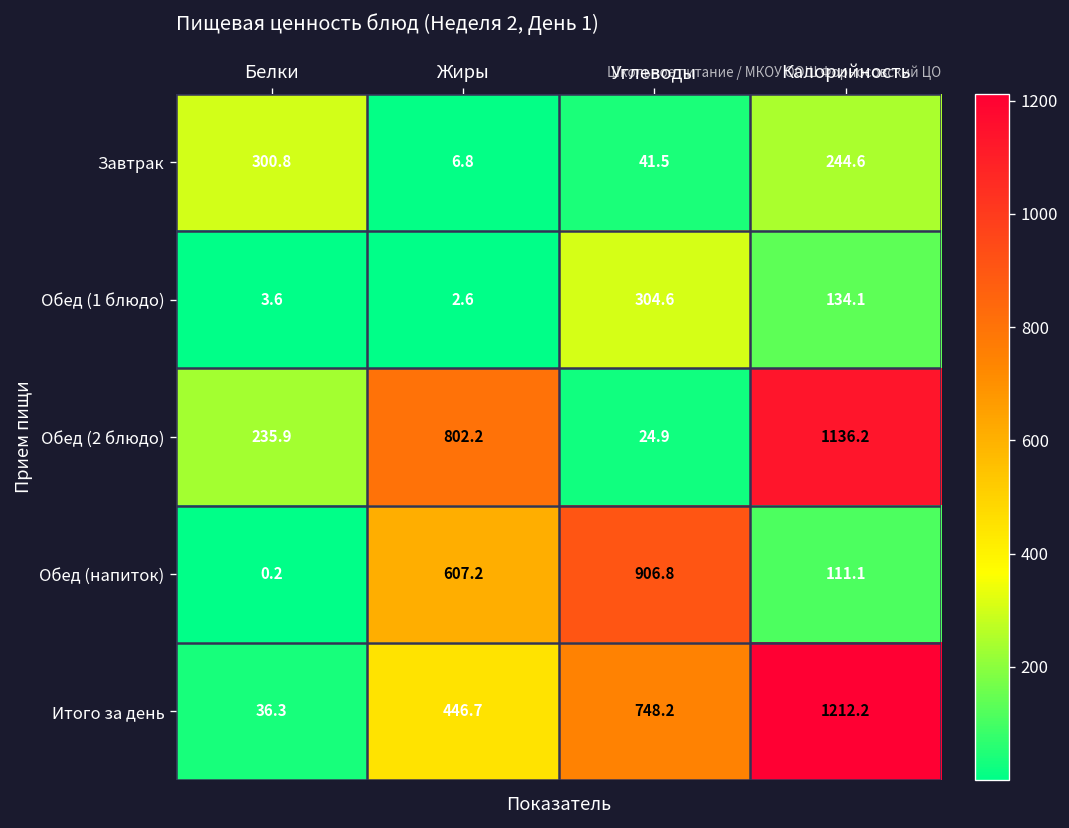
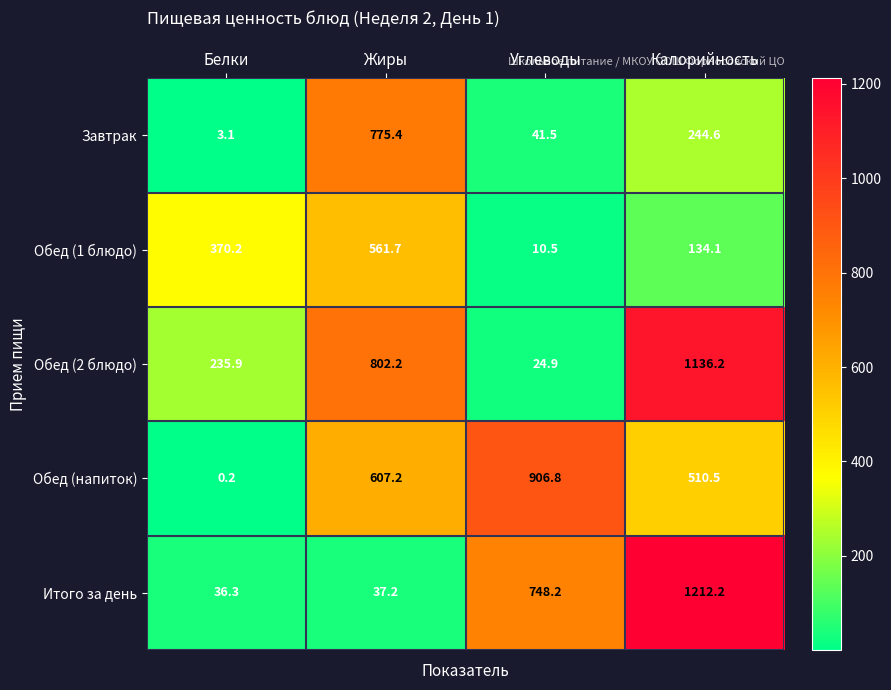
  {
    "Завтрак": {
-     "Белки": 300.8,
-     "Жиры": 6.8,
+     "Белки": 3.1,
+     "Жиры": 775.4,
      "Углеводы": 41.5,
      "Калорийность": 244.6
    },
    "Обед (1 блюдо)": {
-     "Белки": 3.6,
-     "Жиры": 2.6,
-     "Углеводы": 304.6,
+     "Белки": 370.2,
+     "Жиры": 561.7,
+     "Углеводы": 10.5,
      "Калорийность": 134.1
    },
    "Обед (2 блюдо)": {
      "Белки": 235.9,
      "Жиры": 802.2,
      "Углеводы": 24.9,
      "Калорийность": 1136.2
    },
    "Обед (напиток)": {
      "Белки": 0.2,
      "Жиры": 607.2,
      "Углеводы": 906.8,
-     "Калорийность": 111.1
+     "Калорийность": 510.5
    },
    "Итого за день": {
      "Белки": 36.3,
-     "Жиры": 446.7,
+     "Жиры": 37.2,
      "Углеводы": 748.2,
      "Калорийность": 1212.2
    }
  }
